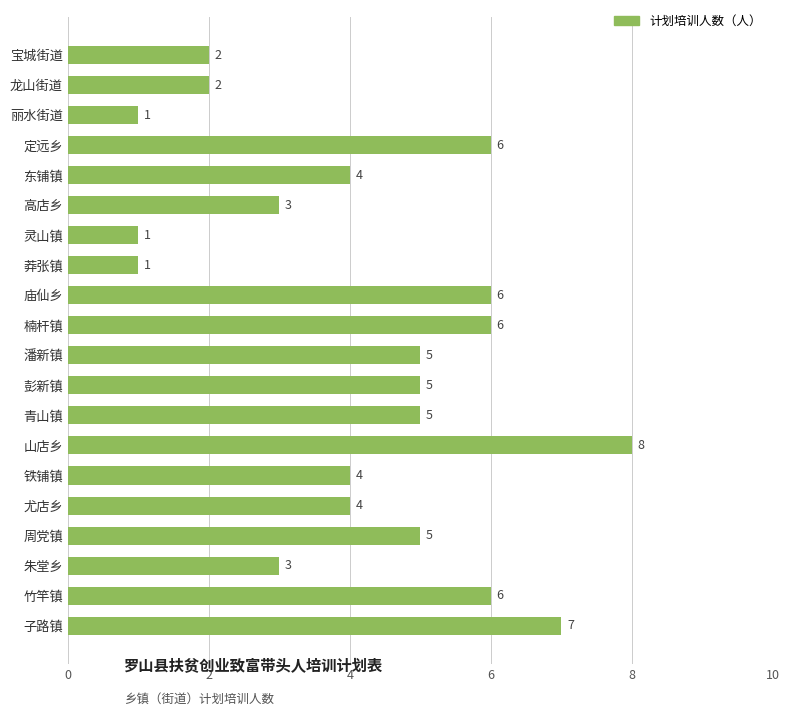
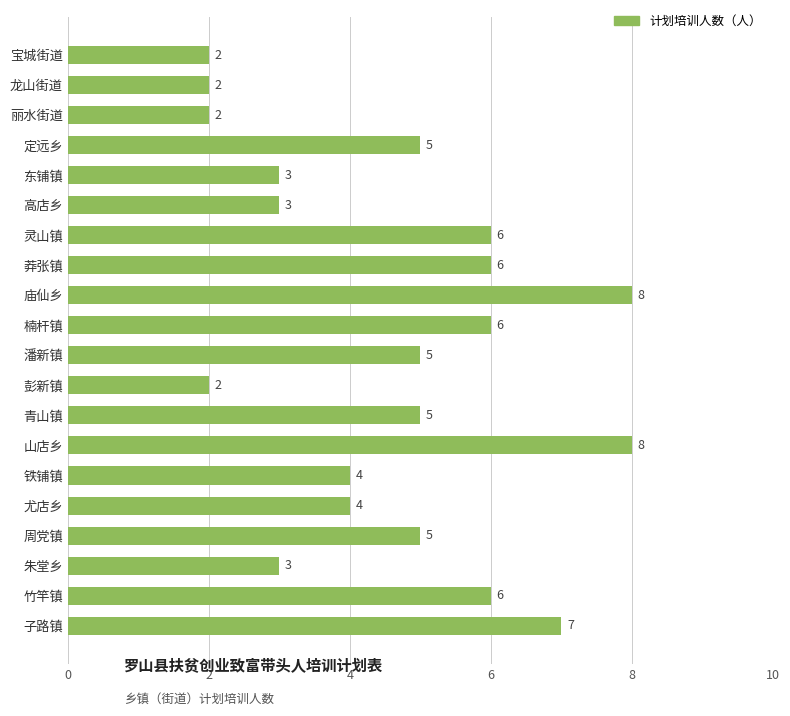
  {
    "宝城街道": 2,
    "龙山街道": 2,
-   "丽水街道": 1,
-   "定远乡": 6,
-   "东铺镇": 4,
+   "丽水街道": 2,
+   "定远乡": 5,
+   "东铺镇": 3,
    "高店乡": 3,
-   "灵山镇": 1,
-   "莽张镇": 1,
-   "庙仙乡": 6,
+   "灵山镇": 6,
+   "莽张镇": 6,
+   "庙仙乡": 8,
    "楠杆镇": 6,
    "潘新镇": 5,
-   "彭新镇": 5,
+   "彭新镇": 2,
    "青山镇": 5,
    "山店乡": 8,
    "铁铺镇": 4,
    "尤店乡": 4,
    "周党镇": 5,
    "朱堂乡": 3,
    "竹竿镇": 6,
    "子路镇": 7
  }
